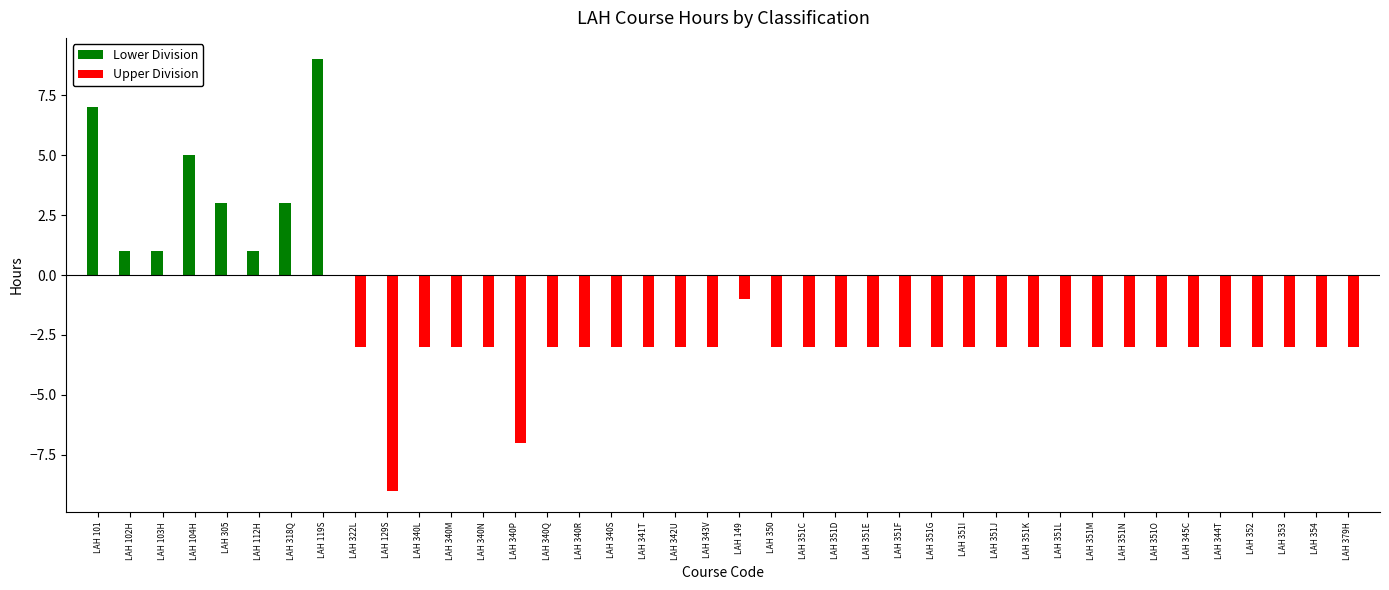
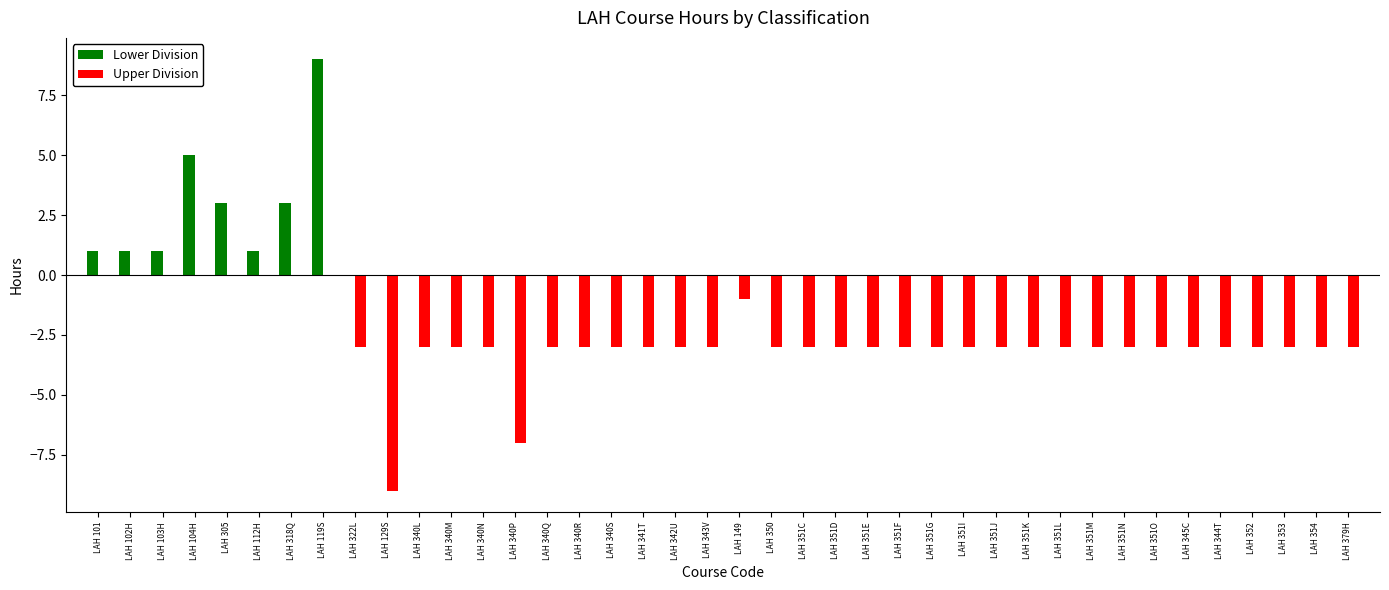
  {
    "Lower Division": {
-     "LAH 101": 7,
+     "LAH 101": 1,
      "LAH 102H": 1,
      "LAH 103H": 1,
      "LAH 104H": 5,
      "LAH 305": 3,
      "LAH 112H": 1,
      "LAH 318Q": 3,
      "LAH 119S": 9,
      "LAH 322L": 0,
      "LAH 129S": 0,
      "LAH 340L": 0,
      "LAH 340M": 0,
      "LAH 340N": 0,
      "LAH 340P": 0,
      "LAH 340Q": 0,
      "LAH 340R": 0,
      "LAH 340S": 0,
      "LAH 341T": 0,
      "LAH 342U": 0,
      "LAH 343V": 0,
      "LAH 149": 0,
      "LAH 350": 0,
      "LAH 351C": 0,
      "LAH 351D": 0,
      "LAH 351E": 0,
      "LAH 351F": 0,
      "LAH 351G": 0,
      "LAH 351I": 0,
      "LAH 351J": 0,
      "LAH 351K": 0,
      "LAH 351L": 0,
      "LAH 351M": 0,
      "LAH 351N": 0,
      "LAH 351O": 0,
      "LAH 345C": 0,
      "LAH 344T": 0,
      "LAH 352": 0,
      "LAH 353": 0,
      "LAH 354": 0,
      "LAH 379H": 0
    },
    "Upper Division": {
      "LAH 101": 0,
      "LAH 102H": 0,
      "LAH 103H": 0,
      "LAH 104H": 0,
      "LAH 305": 0,
      "LAH 112H": 0,
      "LAH 318Q": 0,
      "LAH 119S": 0,
      "LAH 322L": -3,
      "LAH 129S": -9,
      "LAH 340L": -3,
      "LAH 340M": -3,
      "LAH 340N": -3,
      "LAH 340P": -7,
      "LAH 340Q": -3,
      "LAH 340R": -3,
      "LAH 340S": -3,
      "LAH 341T": -3,
      "LAH 342U": -3,
      "LAH 343V": -3,
      "LAH 149": -1,
      "LAH 350": -3,
      "LAH 351C": -3,
      "LAH 351D": -3,
      "LAH 351E": -3,
      "LAH 351F": -3,
      "LAH 351G": -3,
      "LAH 351I": -3,
      "LAH 351J": -3,
      "LAH 351K": -3,
      "LAH 351L": -3,
      "LAH 351M": -3,
      "LAH 351N": -3,
      "LAH 351O": -3,
      "LAH 345C": -3,
      "LAH 344T": -3,
      "LAH 352": -3,
      "LAH 353": -3,
      "LAH 354": -3,
      "LAH 379H": -3
    }
  }
